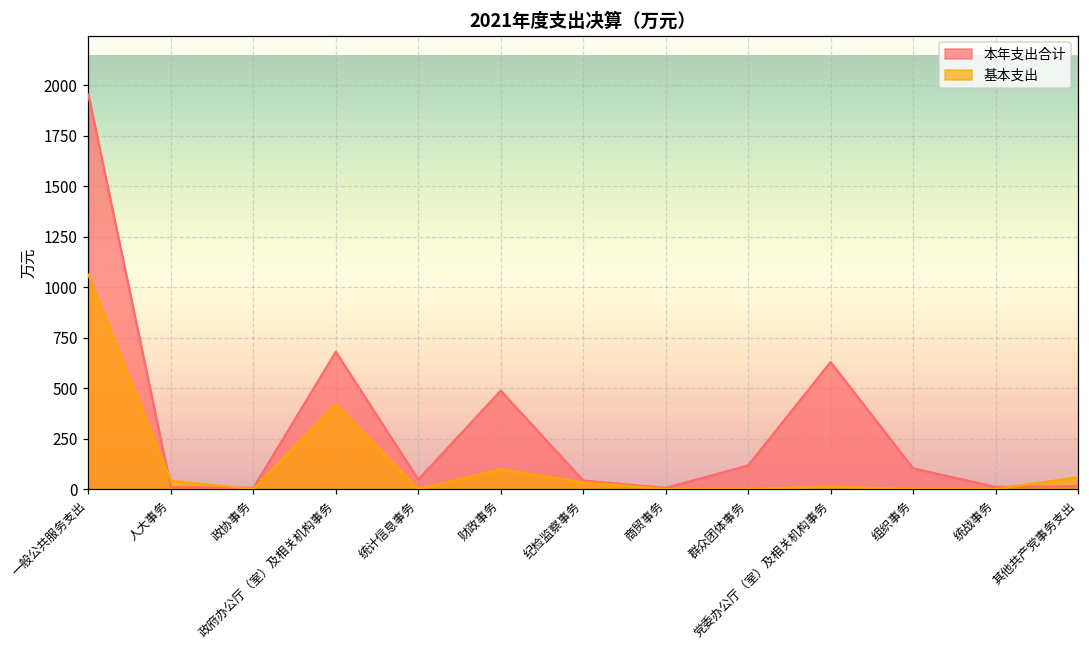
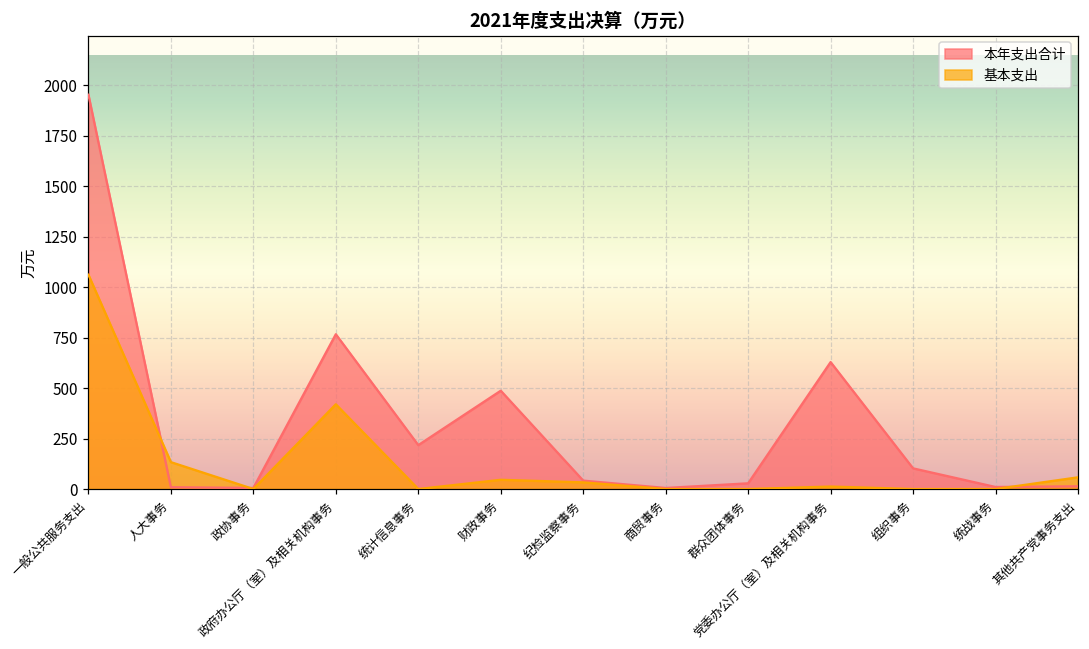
  {
    "本年支出合计": {
      "一般公共服务支出": 1950,
      "人大事务": 10,
-     "政府办公厅（室）及相关机构事务": 680,
-     "统计信息事务": 50,
+     "政府办公厅（室）及相关机构事务": 770,
+     "统计信息事务": 220,
      "财政事务": 490,
-     "群众团体事务": 120,
+     "群众团体事务": 30,
      "党委办公厅（室）及相关机构事务": 630,
      "组织事务": 100,
      "其他共产党事务支出": 10
    },
    "基本支出": {
      "一般公共服务支出": 1060,
-     "人大事务": 40,
+     "人大事务": 130,
      "政府办公厅（室）及相关机构事务": 420,
      "统计信息事务": 0,
-     "财政事务": 100,
+     "财政事务": 50,
      "群众团体事务": 0,
      "党委办公厅（室）及相关机构事务": 10,
      "组织事务": 0,
      "其他共产党事务支出": 60
    }
  }
